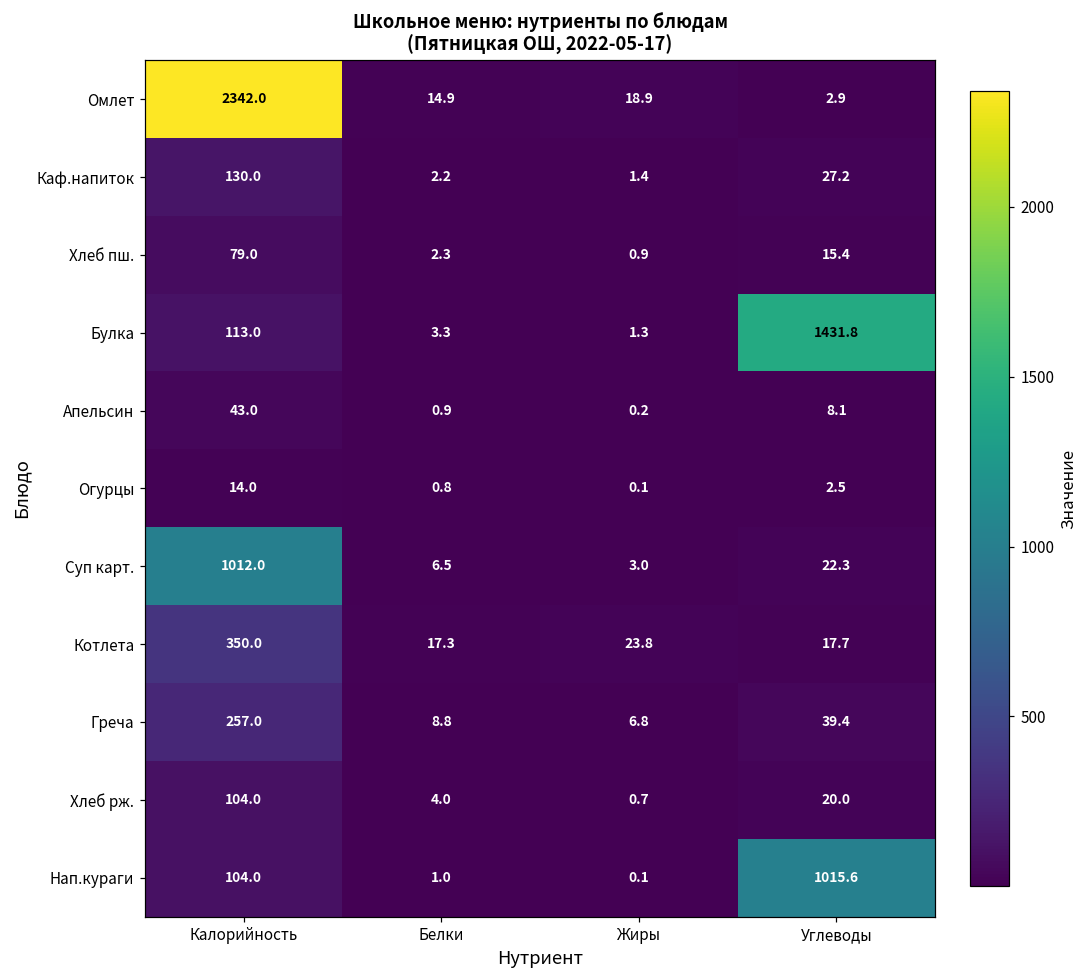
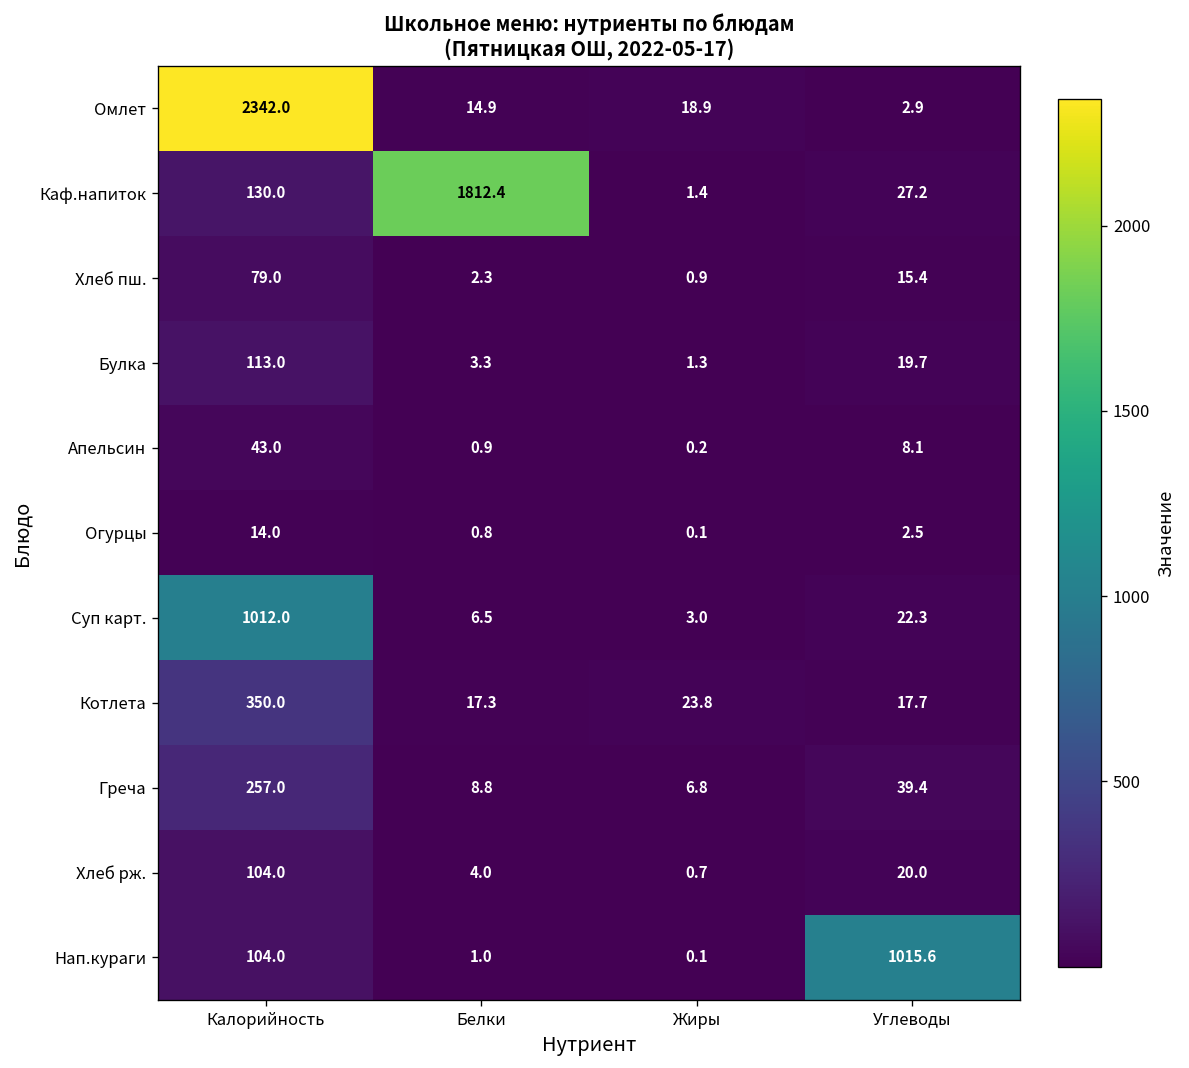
  {
    "Омлет": {
      "Калорийность": 2342.0,
      "Белки": 14.9,
      "Жиры": 18.9,
      "Углеводы": 2.9
    },
    "Каф.напиток": {
      "Калорийность": 130.0,
-     "Белки": 2.2,
+     "Белки": 1812.4,
      "Жиры": 1.4,
      "Углеводы": 27.2
    },
    "Хлеб пш.": {
      "Калорийность": 79.0,
      "Белки": 2.3,
      "Жиры": 0.9,
      "Углеводы": 15.4
    },
    "Булка": {
      "Калорийность": 113.0,
      "Белки": 3.3,
      "Жиры": 1.3,
-     "Углеводы": 1431.8
+     "Углеводы": 19.7
    },
    "Апельсин": {
      "Калорийность": 43.0,
      "Белки": 0.9,
      "Жиры": 0.2,
      "Углеводы": 8.1
    },
    "Огурцы": {
      "Калорийность": 14.0,
      "Белки": 0.8,
      "Жиры": 0.1,
      "Углеводы": 2.5
    },
    "Суп карт.": {
      "Калорийность": 1012.0,
      "Белки": 6.5,
      "Жиры": 3.0,
      "Углеводы": 22.3
    },
    "Котлета": {
      "Калорийность": 350.0,
      "Белки": 17.3,
      "Жиры": 23.8,
      "Углеводы": 17.7
    },
    "Греча": {
      "Калорийность": 257.0,
      "Белки": 8.8,
      "Жиры": 6.8,
      "Углеводы": 39.4
    },
    "Хлеб рж.": {
      "Калорийность": 104.0,
      "Белки": 4.0,
      "Жиры": 0.7,
      "Углеводы": 20.0
    },
    "Нап.кураги": {
      "Калорийность": 104.0,
      "Белки": 1.0,
      "Жиры": 0.1,
      "Углеводы": 1015.6
    }
  }
